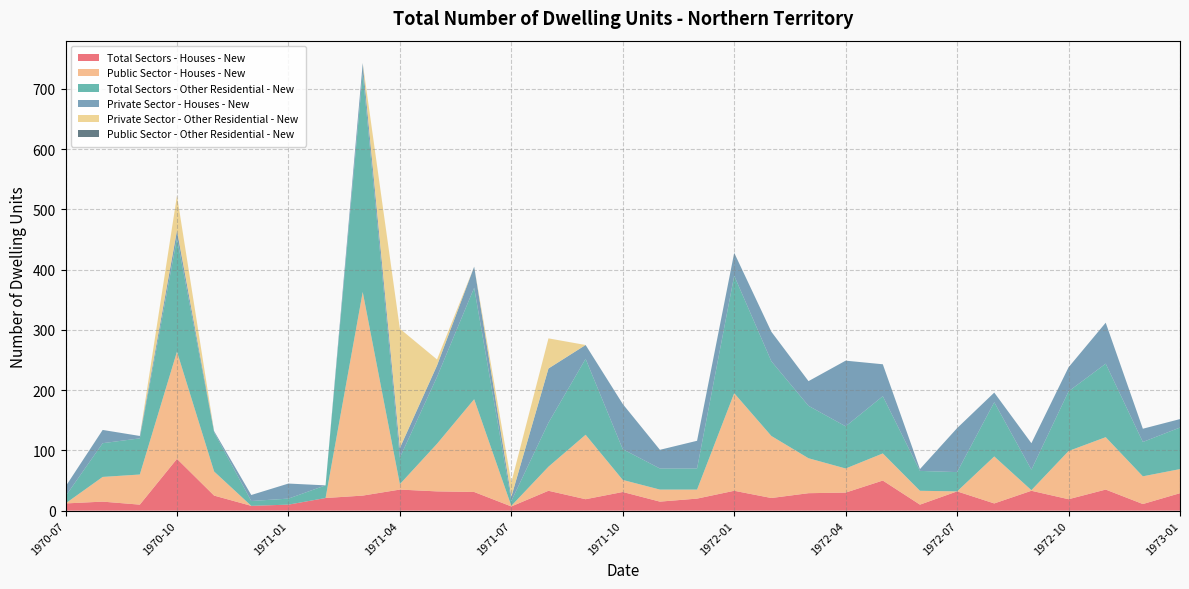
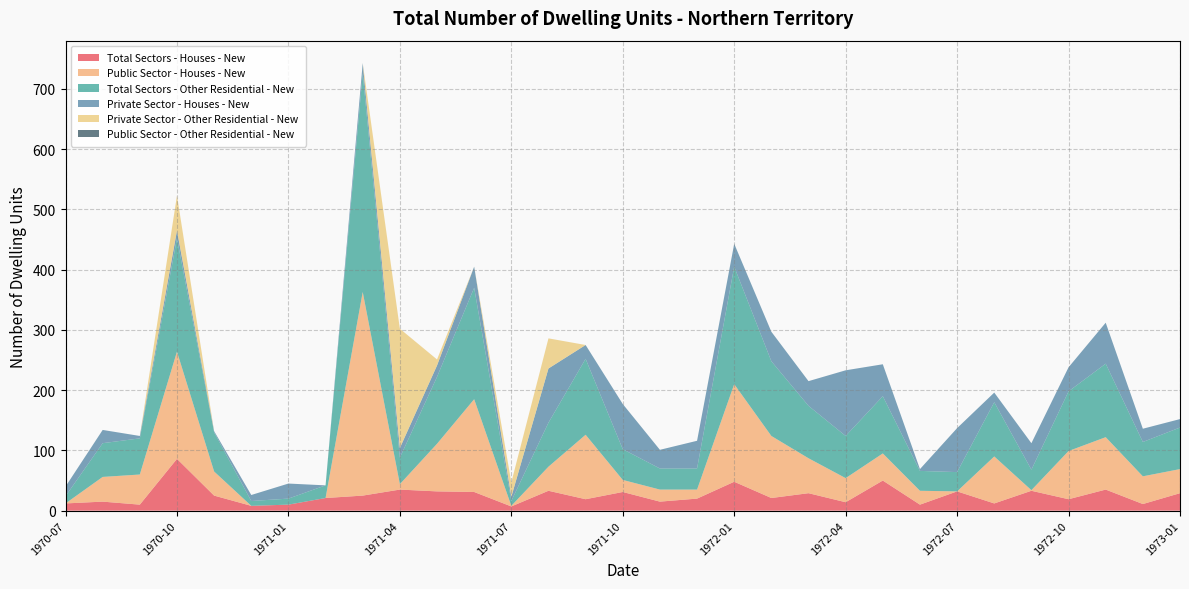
  {
    "Total Sectors - Houses - New": {
      "1970-10": 90,
      "1971-04": 40,
      "1971-10": 30,
-     "1972-01": 30,
-     "1972-04": 30,
+     "1972-01": 50,
+     "1972-04": 10,
      "1972-10": 20,
      "1973-01": 30
    },
    "Public Sector - Houses - New": {
      "1970-10": 180,
      "1971-04": 10,
      "1971-10": 20,
      "1972-01": 160,
      "1972-04": 40,
      "1972-10": 80,
      "1973-01": 40
    }
  }
